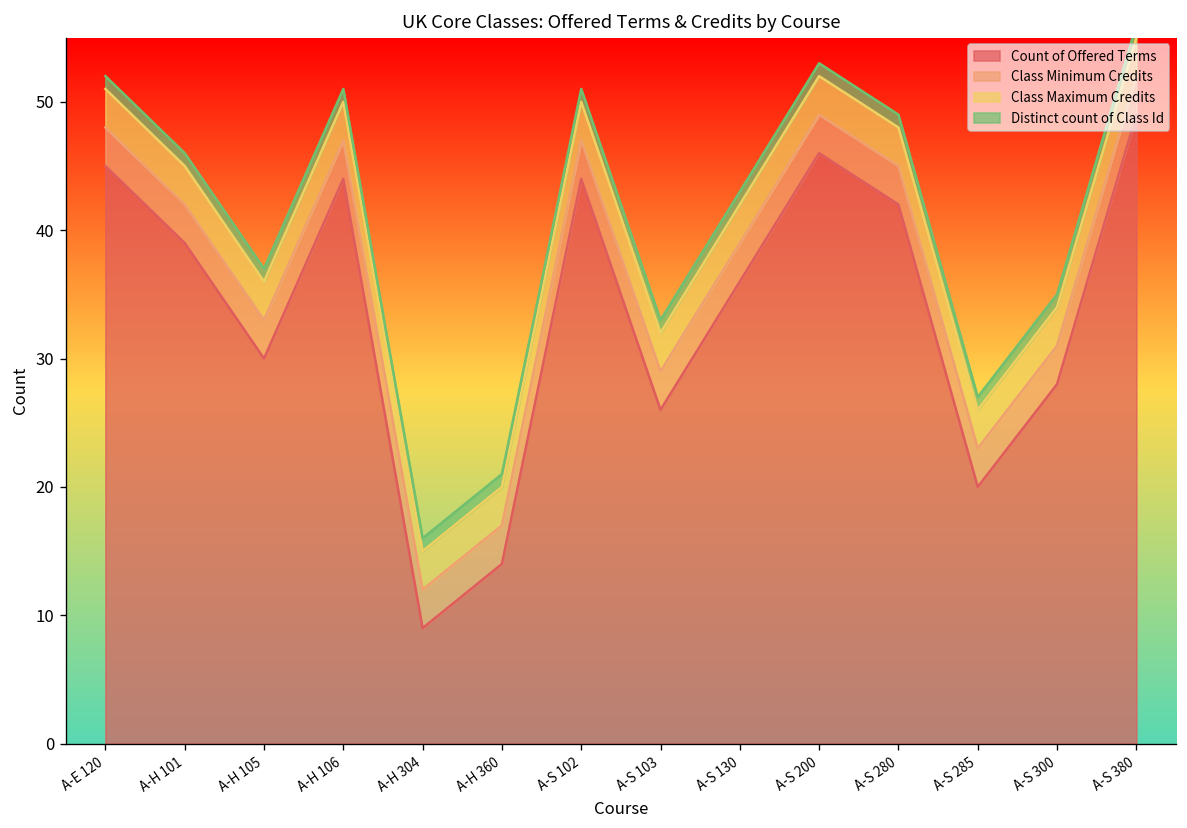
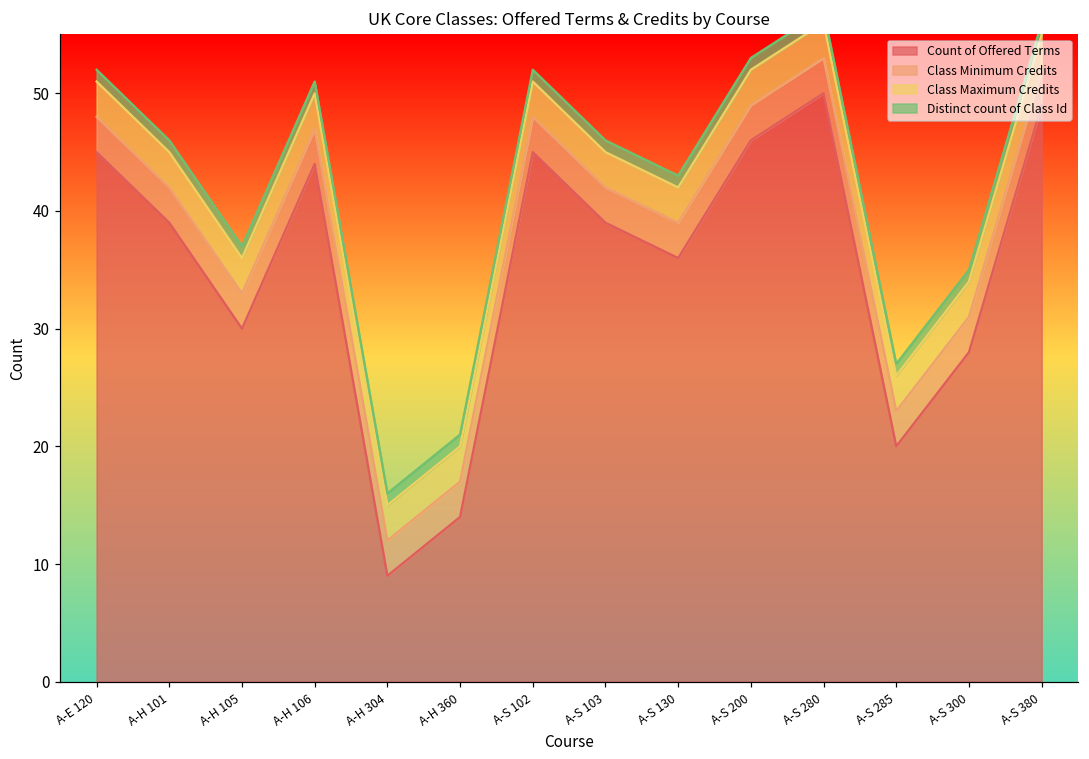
  {
    "Count of Offered Terms": {
      "A-E 120": 45,
      "A-H 101": 39,
      "A-H 105": 30,
      "A-H 106": 44,
      "A-H 304": 9,
      "A-H 360": 14,
-     "A-S 102": 44,
-     "A-S 103": 26,
+     "A-S 102": 45,
+     "A-S 103": 39,
      "A-S 130": 36,
      "A-S 200": 46,
-     "A-S 280": 42,
+     "A-S 280": 50,
      "A-S 285": 20,
      "A-S 300": 28
    },
    "Distinct count of Class Id": {
      "A-E 120": 1,
      "A-H 101": 1,
      "A-H 105": 1,
      "A-H 106": 1,
      "A-H 304": 1,
      "A-H 360": 1,
      "A-S 102": 1,
      "A-S 103": 1,
      "A-S 130": 1,
      "A-S 200": 1,
      "A-S 285": 1,
      "A-S 300": 1
    }
  }
